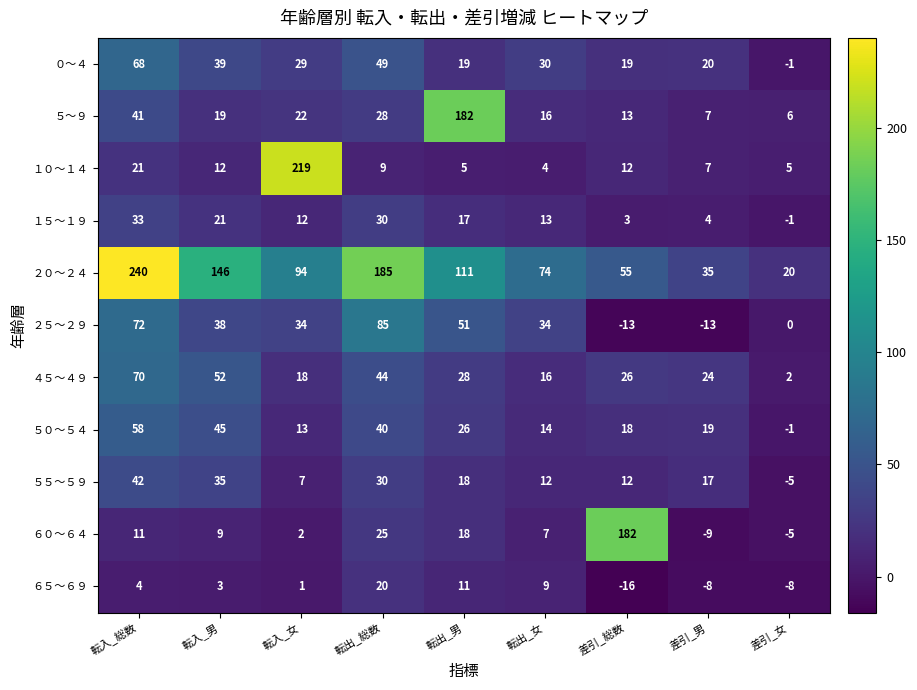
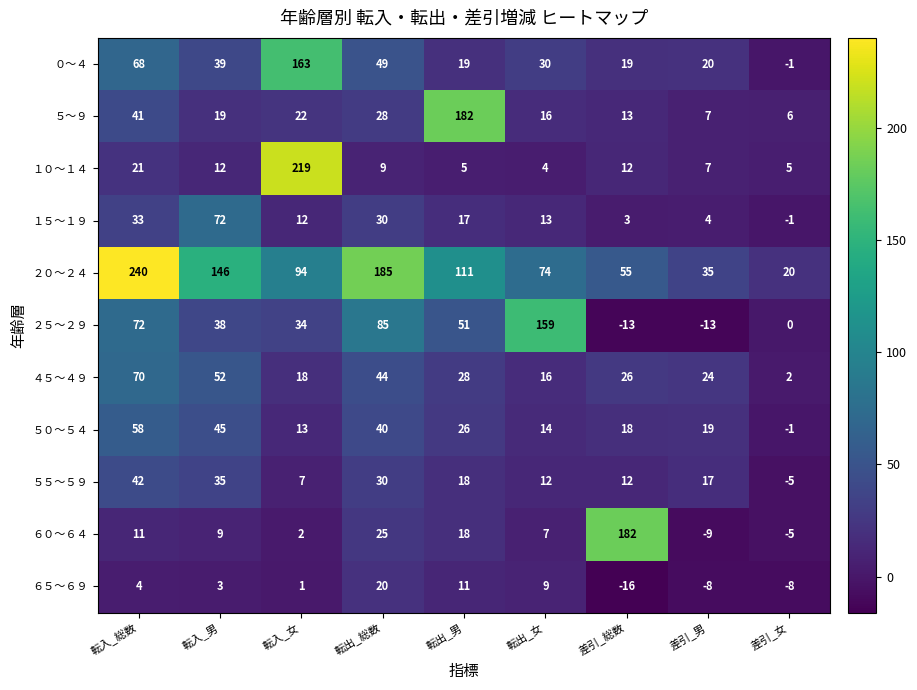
  {
    "０～４": {
      "転入_総数": 68,
      "転入_男": 39,
-     "転入_女": 29,
+     "転入_女": 163,
      "転出_総数": 49,
      "転出_男": 19,
      "転出_女": 30,
      "差引_総数": 19,
      "差引_男": 20,
      "差引_女": -1
    },
    "５～９": {
      "転入_総数": 41,
      "転入_男": 19,
      "転入_女": 22,
      "転出_総数": 28,
      "転出_男": 182,
      "転出_女": 16,
      "差引_総数": 13,
      "差引_男": 7,
      "差引_女": 6
    },
    "１０～１４": {
      "転入_総数": 21,
      "転入_男": 12,
      "転入_女": 219,
      "転出_総数": 9,
      "転出_男": 5,
      "転出_女": 4,
      "差引_総数": 12,
      "差引_男": 7,
      "差引_女": 5
    },
    "１５～１９": {
      "転入_総数": 33,
-     "転入_男": 21,
+     "転入_男": 72,
      "転入_女": 12,
      "転出_総数": 30,
      "転出_男": 17,
      "転出_女": 13,
      "差引_総数": 3,
      "差引_男": 4,
      "差引_女": -1
    },
    "２０～２４": {
      "転入_総数": 240,
      "転入_男": 146,
      "転入_女": 94,
      "転出_総数": 185,
      "転出_男": 111,
      "転出_女": 74,
      "差引_総数": 55,
      "差引_男": 35,
      "差引_女": 20
    },
    "２５～２９": {
      "転入_総数": 72,
      "転入_男": 38,
      "転入_女": 34,
      "転出_総数": 85,
      "転出_男": 51,
-     "転出_女": 34,
+     "転出_女": 159,
      "差引_総数": -13,
      "差引_男": -13,
      "差引_女": 0
    },
    "４５～４９": {
      "転入_総数": 70,
      "転入_男": 52,
      "転入_女": 18,
      "転出_総数": 44,
      "転出_男": 28,
      "転出_女": 16,
      "差引_総数": 26,
      "差引_男": 24,
      "差引_女": 2
    },
    "５０～５４": {
      "転入_総数": 58,
      "転入_男": 45,
      "転入_女": 13,
      "転出_総数": 40,
      "転出_男": 26,
      "転出_女": 14,
      "差引_総数": 18,
      "差引_男": 19,
      "差引_女": -1
    },
    "５５～５９": {
      "転入_総数": 42,
      "転入_男": 35,
      "転入_女": 7,
      "転出_総数": 30,
      "転出_男": 18,
      "転出_女": 12,
      "差引_総数": 12,
      "差引_男": 17,
      "差引_女": -5
    },
    "６０～６４": {
      "転入_総数": 11,
      "転入_男": 9,
      "転入_女": 2,
      "転出_総数": 25,
      "転出_男": 18,
      "転出_女": 7,
      "差引_総数": 182,
      "差引_男": -9,
      "差引_女": -5
    },
    "６５～６９": {
      "転入_総数": 4,
      "転入_男": 3,
      "転入_女": 1,
      "転出_総数": 20,
      "転出_男": 11,
      "転出_女": 9,
      "差引_総数": -16,
      "差引_男": -8,
      "差引_女": -8
    }
  }
